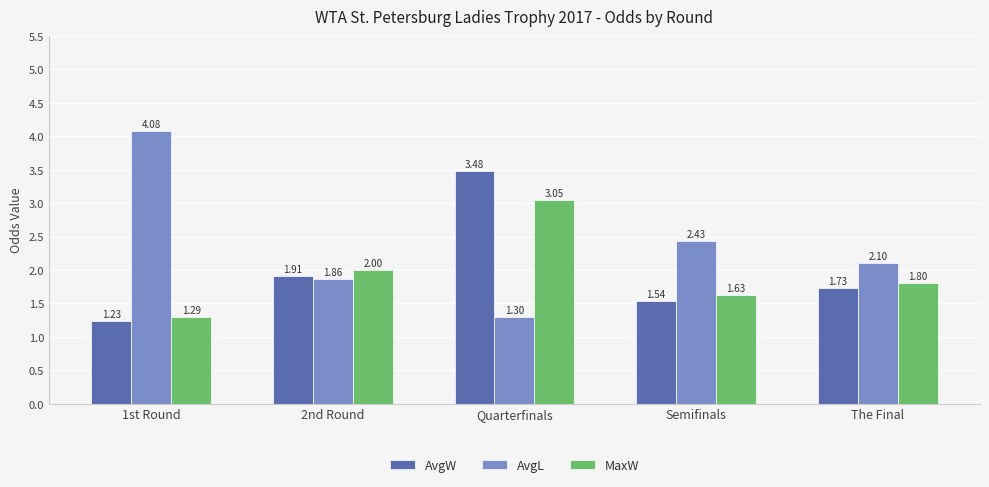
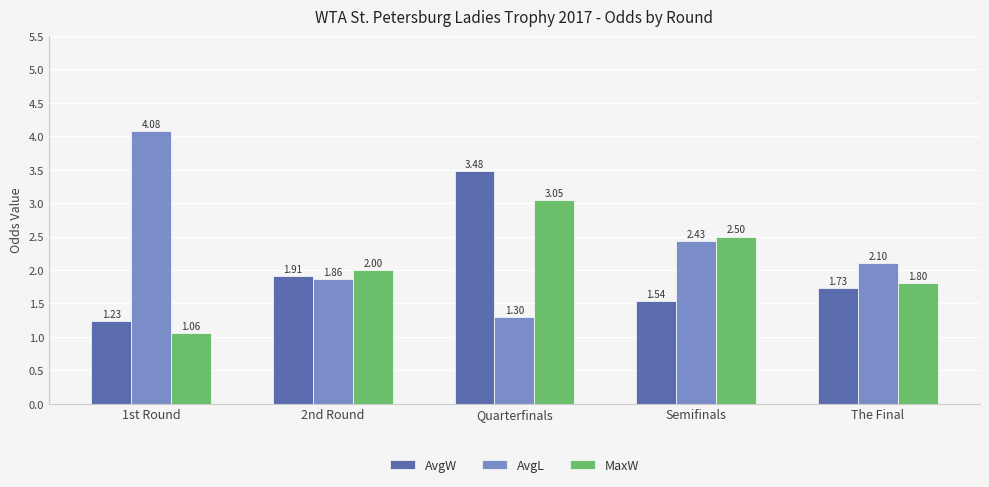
  {
    "MaxW": {
-     "1st Round": 1.29,
+     "1st Round": 1.06,
      "2nd Round": 2.00,
      "Quarterfinals": 3.05,
-     "Semifinals": 1.63,
+     "Semifinals": 2.50,
      "The Final": 1.80
    }
  }
